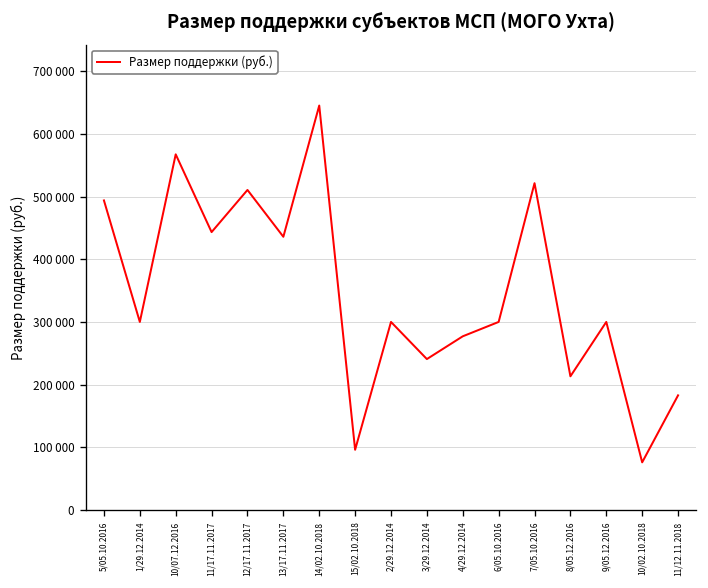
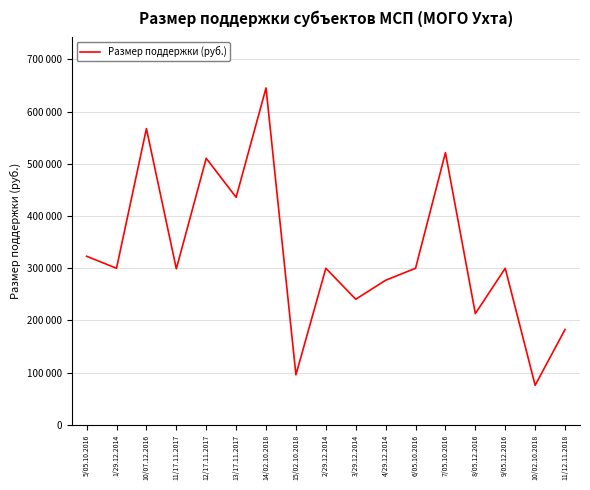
  {
-   "5/05.10.2016": 490000,
+   "5/05.10.2016": 320000,
    "1/29.12.2014": 300000,
    "10/07.12.2016": 570000,
-   "11/17.11.2017": 440000,
+   "11/17.11.2017": 300000,
    "12/17.11.2017": 510000,
    "13/17.11.2017": 440000,
    "14/02.10.2018": 650000,
    "15/02.10.2018": 100000,
    "2/29.12.2014": 300000,
    "3/29.12.2014": 240000,
    "4/29.12.2014": 280000,
    "6/05.10.2016": 300000,
    "7/05.10.2016": 520000,
    "8/05.12.2016": 210000,
    "9/05.12.2016": 300000,
    "10/02.10.2018": 80000,
    "11/12.11.2018": 180000
  }
